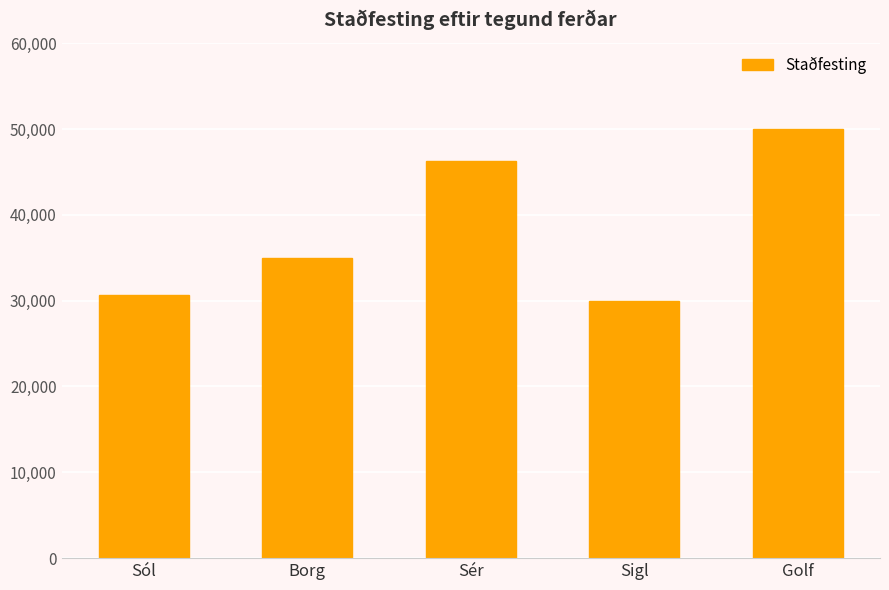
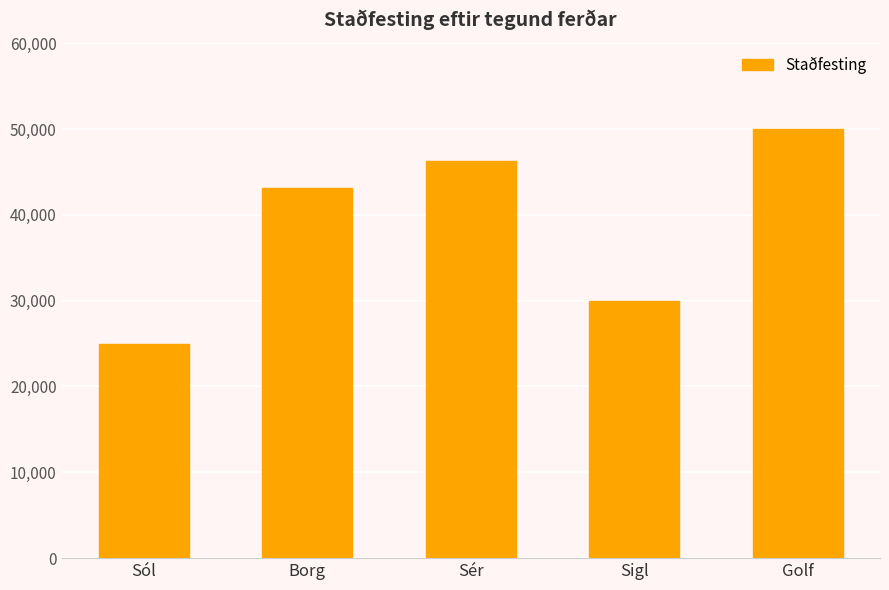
  {
-   "Sól": "31,000",
-   "Borg": "35,000",
+   "Sól": "25,000",
+   "Borg": "43,000",
    "Sér": "46,000",
    "Sigl": "30,000",
    "Golf": "50,000"
  }
